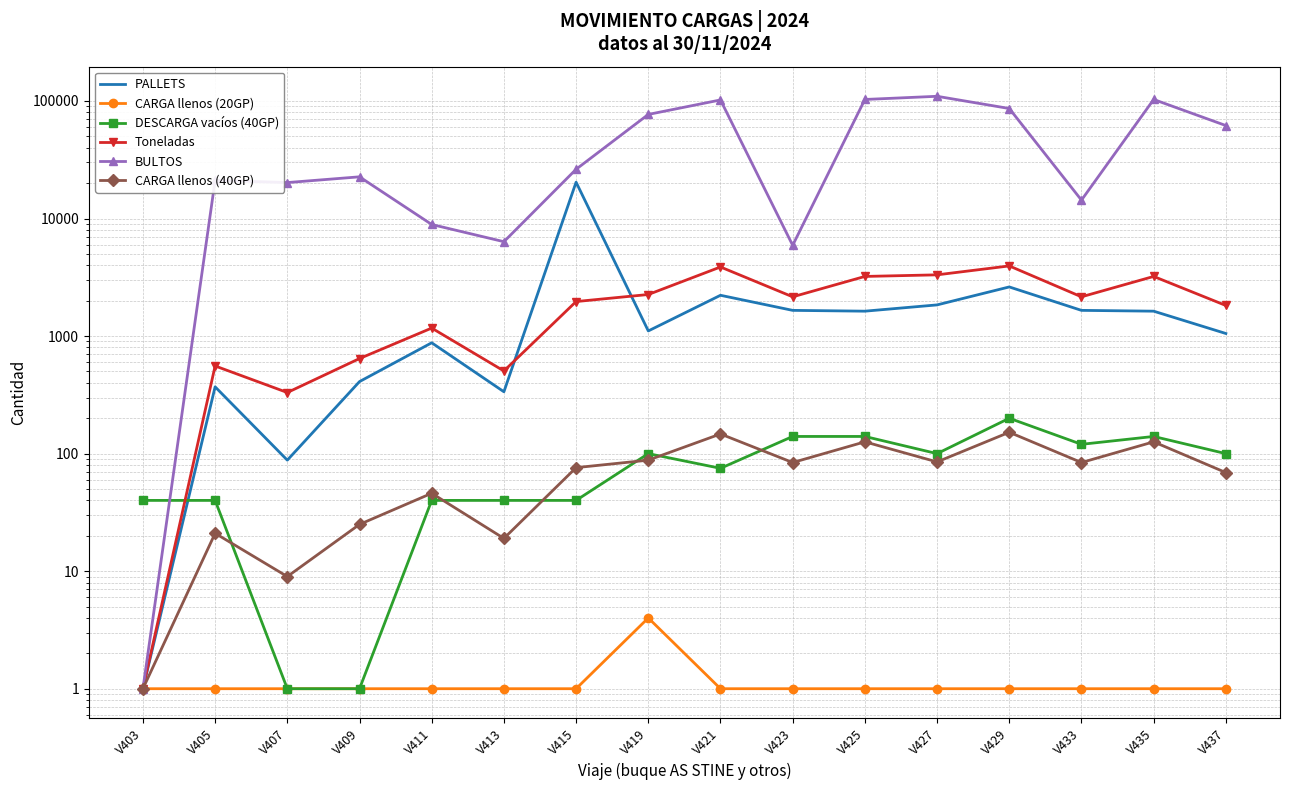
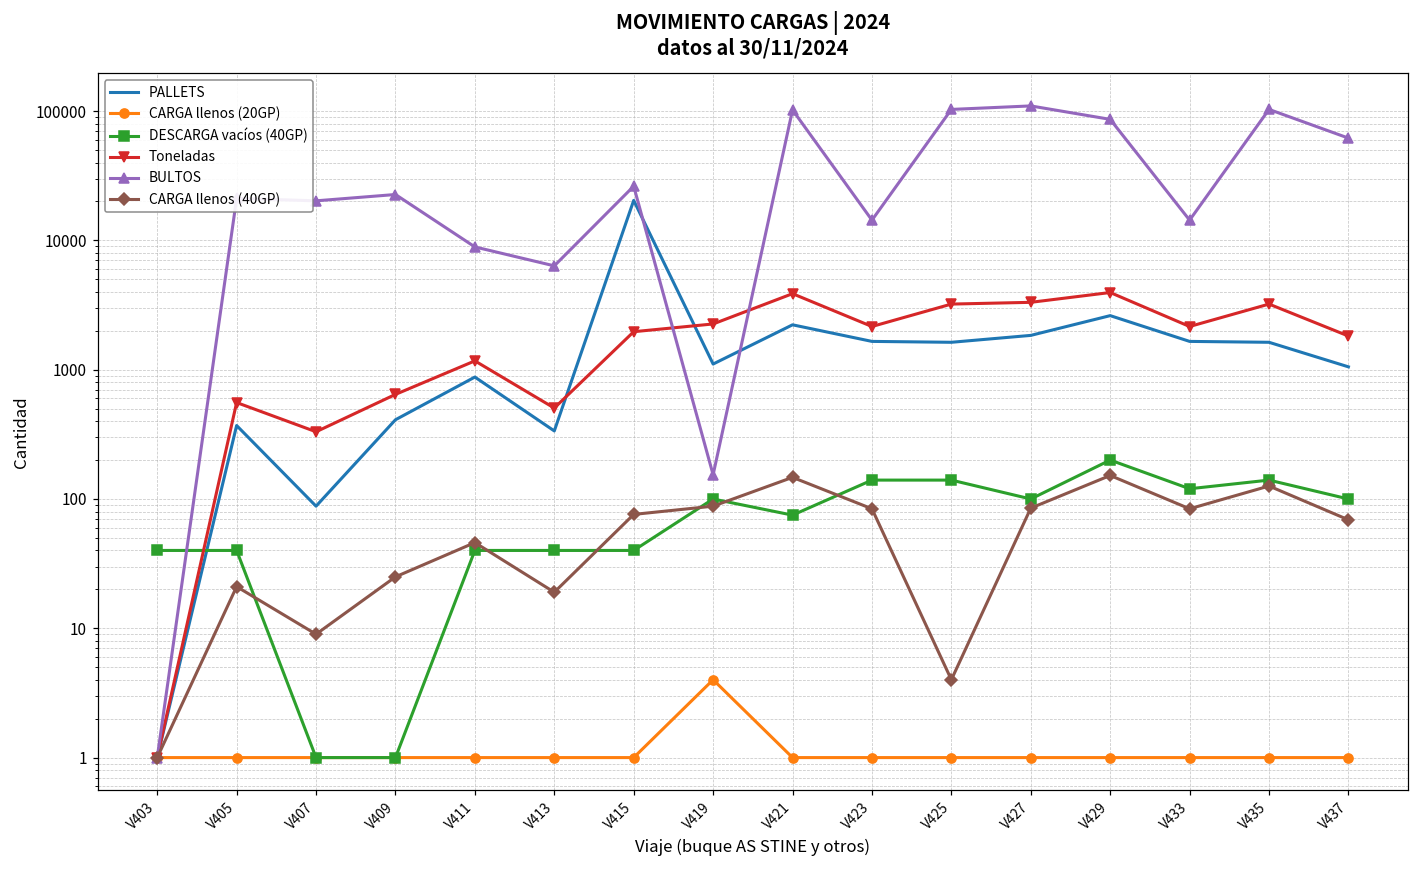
  {
    "PALLETS": {
      "V405": 370,
      "V407": 90,
      "V409": 410,
      "V411": 900,
      "V413": 340,
      "V415": 20000,
      "V419": 1100,
      "V421": 2200,
      "V423": 1700,
      "V425": 1600,
      "V427": 1800,
      "V429": 2600,
      "V433": 1700,
      "V435": 1600,
      "V437": 1100
    },
    "CARGA llenos (20GP)": {
      "V405": 1,
      "V411": 1,
      "V413": 1,
      "V415": 1,
      "V419": 4,
      "V421": 1,
      "V423": 1,
      "V425": 1,
      "V427": 1,
      "V429": 1,
      "V433": 1,
      "V435": 1,
      "V437": 1
    },
    "DESCARGA vacíos (40GP)": {
      "V403": 40,
      "V405": 40,
      "V411": 40,
      "V413": 40,
      "V415": 40,
      "V419": 100,
      "V421": 80,
      "V423": 140,
      "V425": 140,
      "V427": 100,
      "V429": 200,
      "V433": 120,
      "V435": 140,
      "V437": 100
    },
    "Toneladas": {
      "V405": 600,
      "V407": 330,
      "V409": 600,
      "V411": 1200,
      "V413": 510,
      "V415": 2000,
      "V419": 2300,
      "V421": 3900,
      "V423": 2200,
      "V425": 3200,
      "V427": 3300,
      "V429": 4000,
      "V433": 2200,
      "V435": 3200,
      "V437": 1800
    },
    "BULTOS": {
      "V407": 20000,
      "V409": 23000,
      "V411": 9000,
      "V413": 6000,
      "V415": 26000,
-     "V419": 80000,
+     "V419": 150,
      "V421": 100000,
-     "V423": 6000,
+     "V423": 14000,
      "V425": 100000,
      "V427": 110000,
      "V429": 90000,
      "V433": 14000,
      "V435": 100000,
      "V437": 60000
    },
    "CARGA llenos (40GP)": {
      "V405": 21,
      "V407": 9,
      "V409": 25,
      "V411": 46,
      "V413": 19,
      "V415": 80,
      "V419": 90,
      "V421": 150,
      "V423": 80,
-     "V425": 130,
+     "V425": 4,
      "V427": 90,
      "V429": 150,
      "V433": 80,
      "V435": 130,
      "V437": 70
    }
  }
